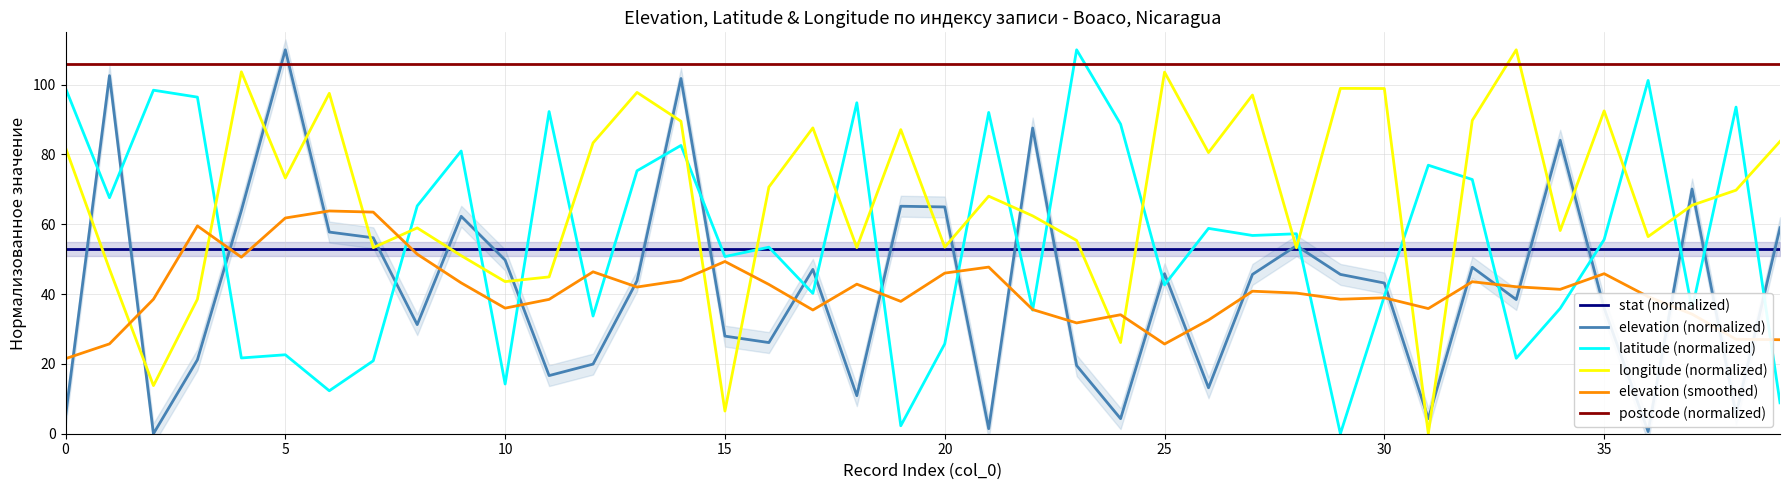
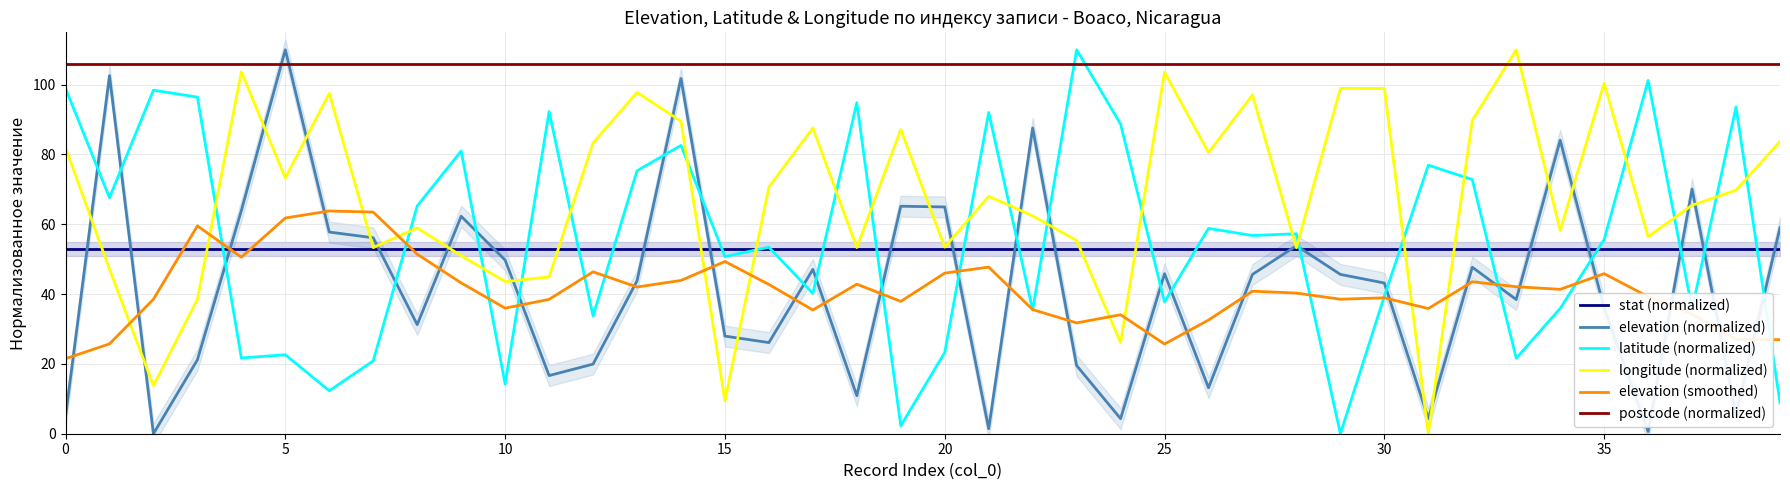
  {
    "latitude (normalized)": {
      "0": 99,
      "5": 23,
      "10": 14,
      "15": 51,
-     "20": 26,
-     "25": 43
+     "20": 23,
+     "25": 38
    },
    "longitude (normalized)": {
      "0": 82,
      "5": 73,
      "10": 44,
-     "15": 6,
+     "15": 9,
      "25": 104,
      "30": 99,
-     "35": 92
+     "35": 100
    },
    "elevation (smoothed)": {
      "0": 22,
      "5": 62,
      "10": 36,
      "15": 49,
      "20": 46,
      "25": 26,
      "35": 46
    },
    "postcode (normalized)": {
      "0": 106,
      "5": 106,
      "10": 106,
      "15": 106,
      "20": 106,
      "25": 106,
      "30": 106,
      "35": 106
    }
  }
